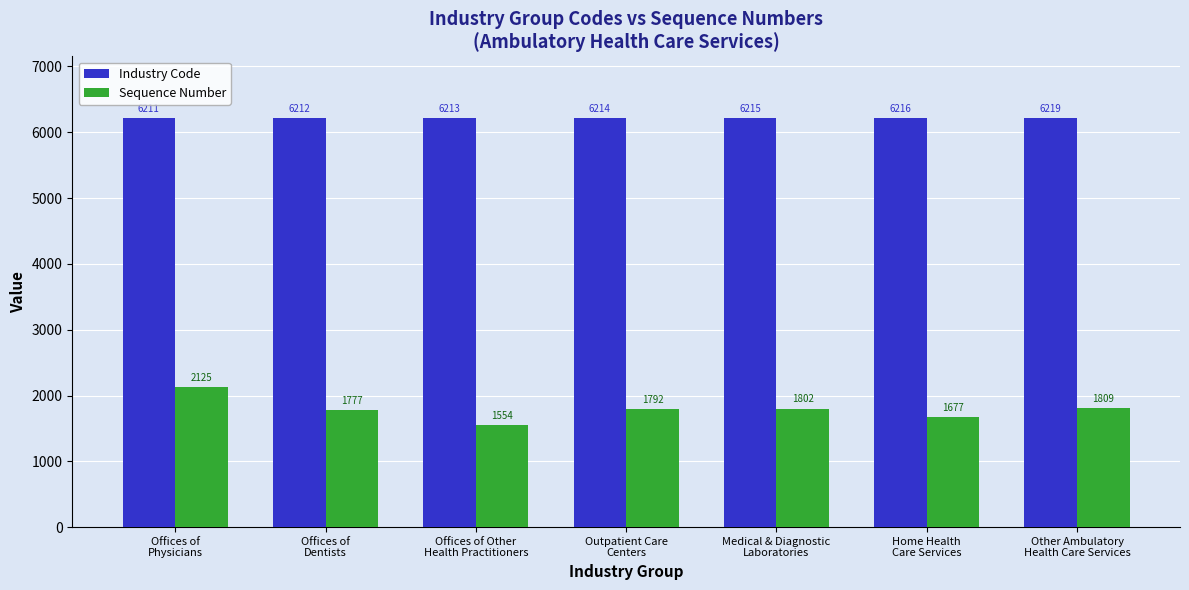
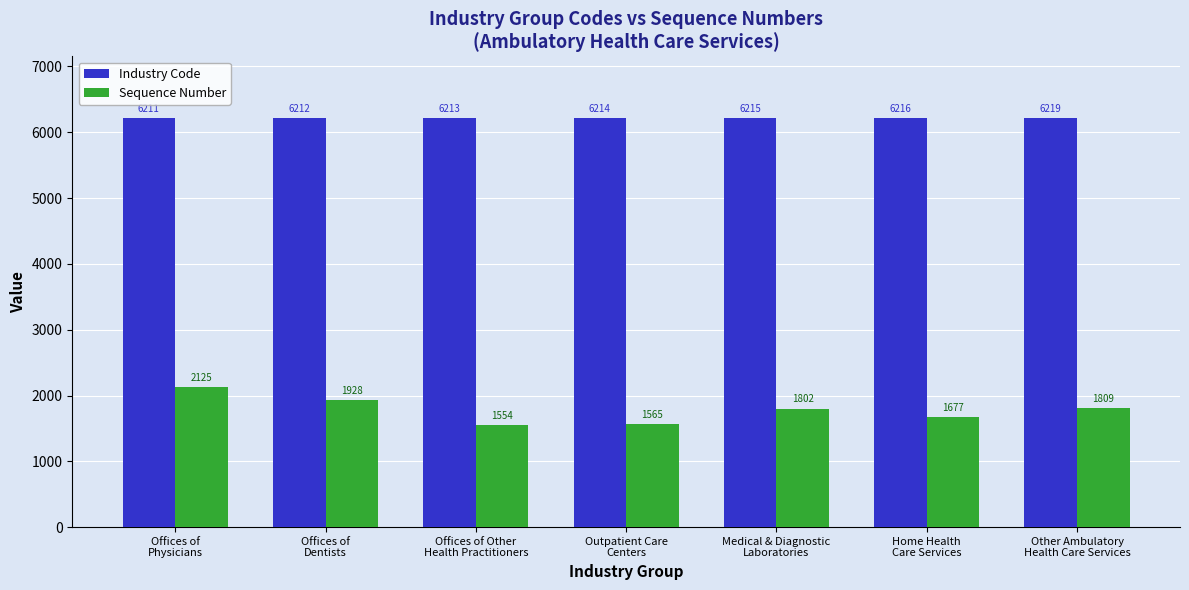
  {
    "Industry Code": {
      "Offices of Dentists": 6212,
      "Offices of Other Health Practitioners": 6213,
      "Outpatient Care Centers": 6214,
      "Medical & Diagnostic Laboratories": 6215,
      "Home Health Care Services": 6216,
      "Other Ambulatory Health Care Services": 6219
    },
    "Sequence Number": {
      "Offices of Physicians": 2125,
-     "Offices of Dentists": 1777,
+     "Offices of Dentists": 1928,
      "Offices of Other Health Practitioners": 1554,
-     "Outpatient Care Centers": 1792,
+     "Outpatient Care Centers": 1565,
      "Medical & Diagnostic Laboratories": 1802,
      "Home Health Care Services": 1677,
      "Other Ambulatory Health Care Services": 1809
    }
  }
